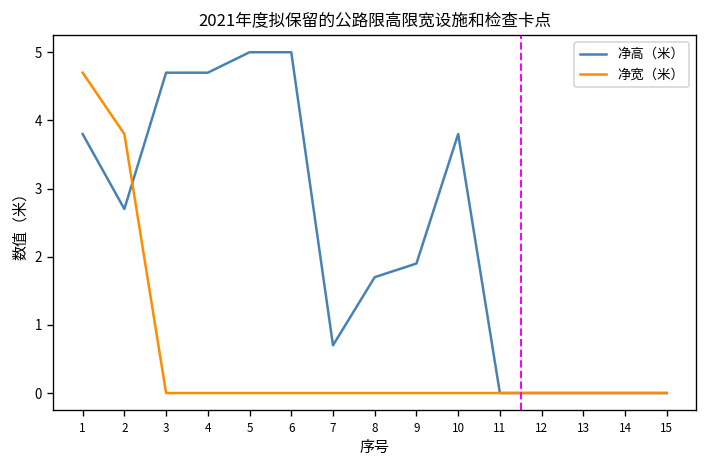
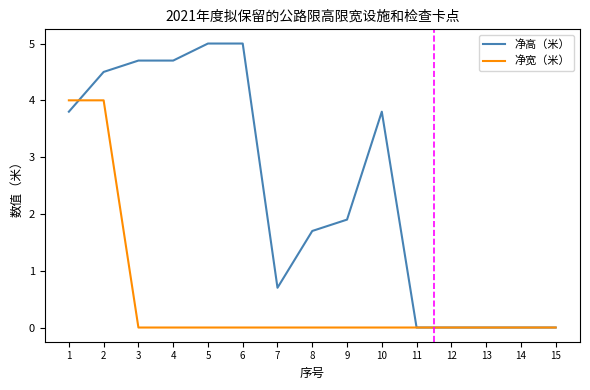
  {
    "净高（米）": {
      "1": 3.8,
-     "2": 2.7,
+     "2": 4.5,
      "3": 4.7,
      "4": 4.7,
      "5": 5.0,
      "6": 5.0,
      "7": 0.7,
      "8": 1.7,
      "9": 1.9,
      "10": 3.8
    },
    "净宽（米）": {
-     "1": 4.7,
-     "2": 3.8,
+     "1": 4.0,
+     "2": 4.0,
      "3": 0.0,
      "4": 0.0,
      "5": 0.0,
      "6": 0.0,
      "7": 0.0,
      "8": 0.0,
      "9": 0.0,
      "10": 0.0
    }
  }
